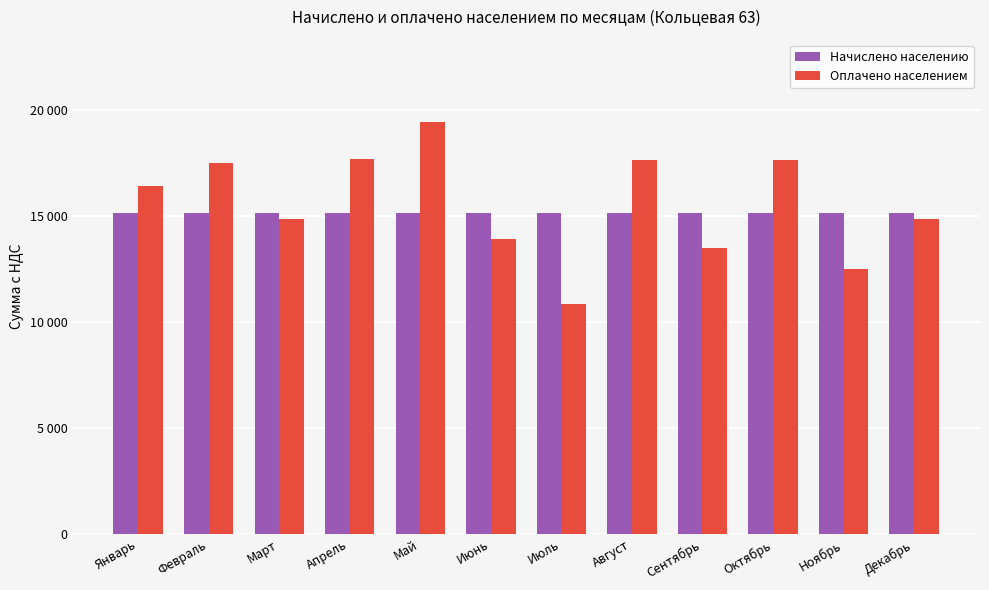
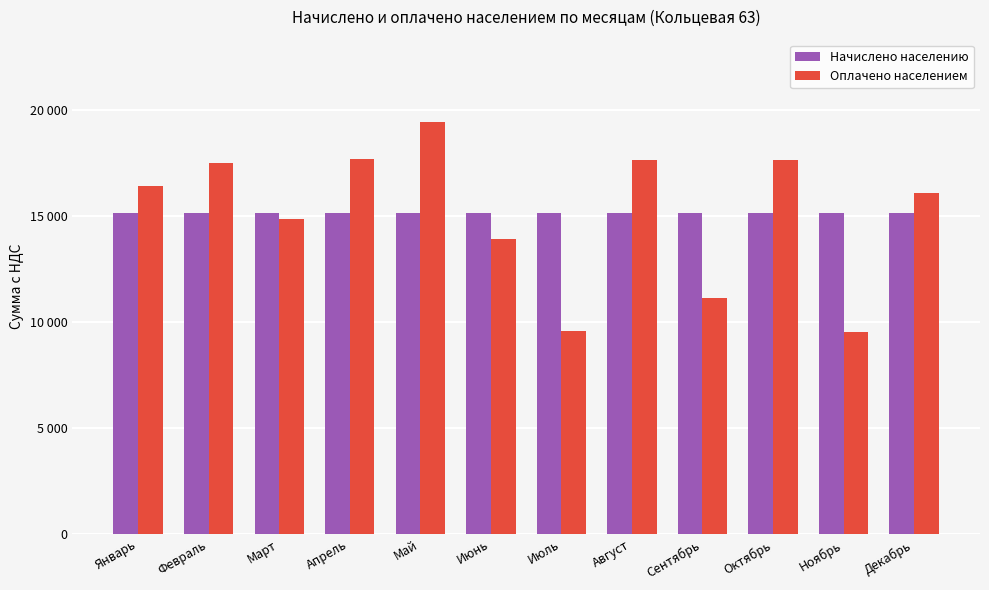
  {
    "Начислено населению": {
      "Январь": 15100,
      "Февраль": 15100,
      "Март": 15100,
      "Апрель": 15100,
      "Май": 15100,
      "Июнь": 15100,
      "Июль": 15100,
      "Август": 15100,
      "Сентябрь": 15100,
      "Октябрь": 15100,
      "Ноябрь": 15100,
      "Декабрь": 15100
    },
    "Оплачено населением": {
      "Январь": 16400,
      "Февраль": 17500,
      "Март": 14900,
      "Апрель": 17700,
      "Май": 19400,
      "Июнь": 13900,
-     "Июль": 10800,
+     "Июль": 9600,
      "Август": 17600,
-     "Сентябрь": 13500,
+     "Сентябрь": 11100,
      "Октябрь": 17600,
-     "Ноябрь": 12500,
-     "Декабрь": 14800
+     "Ноябрь": 9500,
+     "Декабрь": 16000
    }
  }
